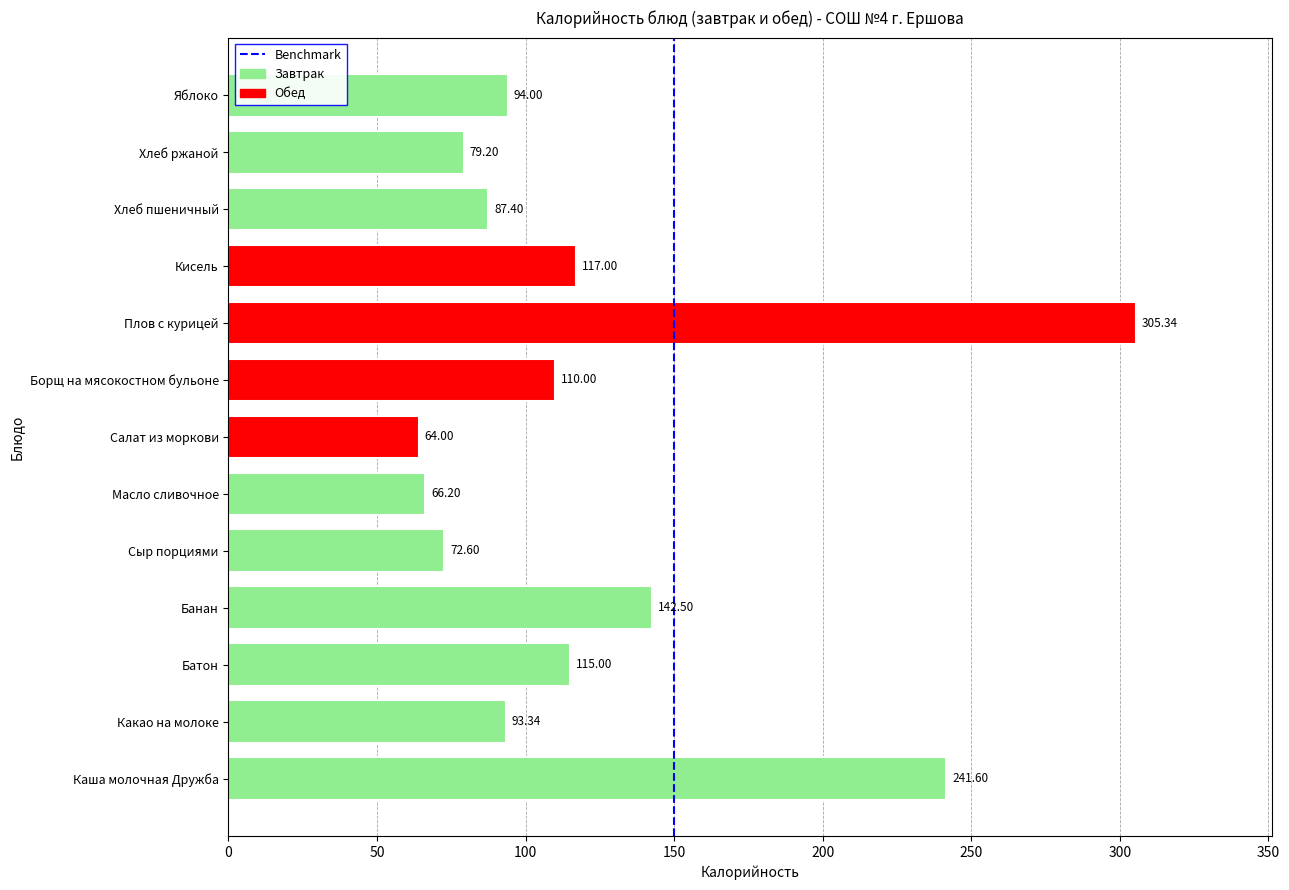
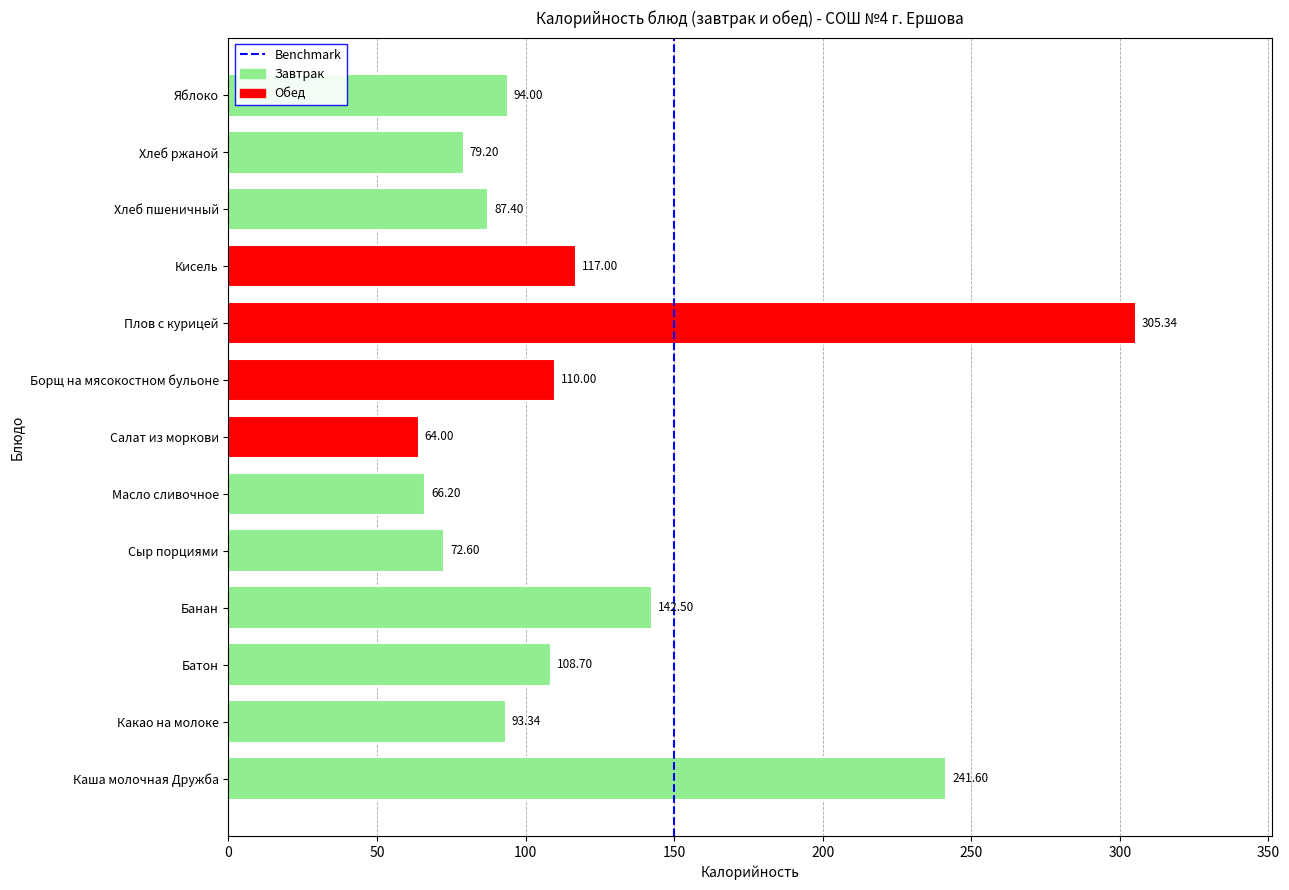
  {
    "Яблоко": 94.00,
    "Хлеб ржаной": 79.20,
    "Хлеб пшеничный": 87.40,
    "Кисель": 117.00,
    "Плов с курицей": 305.34,
    "Борщ на мясокостном бульоне": 110.00,
    "Салат из моркови": 64.00,
    "Масло сливочное": 66.20,
    "Сыр порциями": 72.60,
    "Банан": 142.50,
-   "Батон": 115.00,
+   "Батон": 108.70,
    "Какао на молоке": 93.34,
    "Каша молочная Дружба": 241.60
  }
